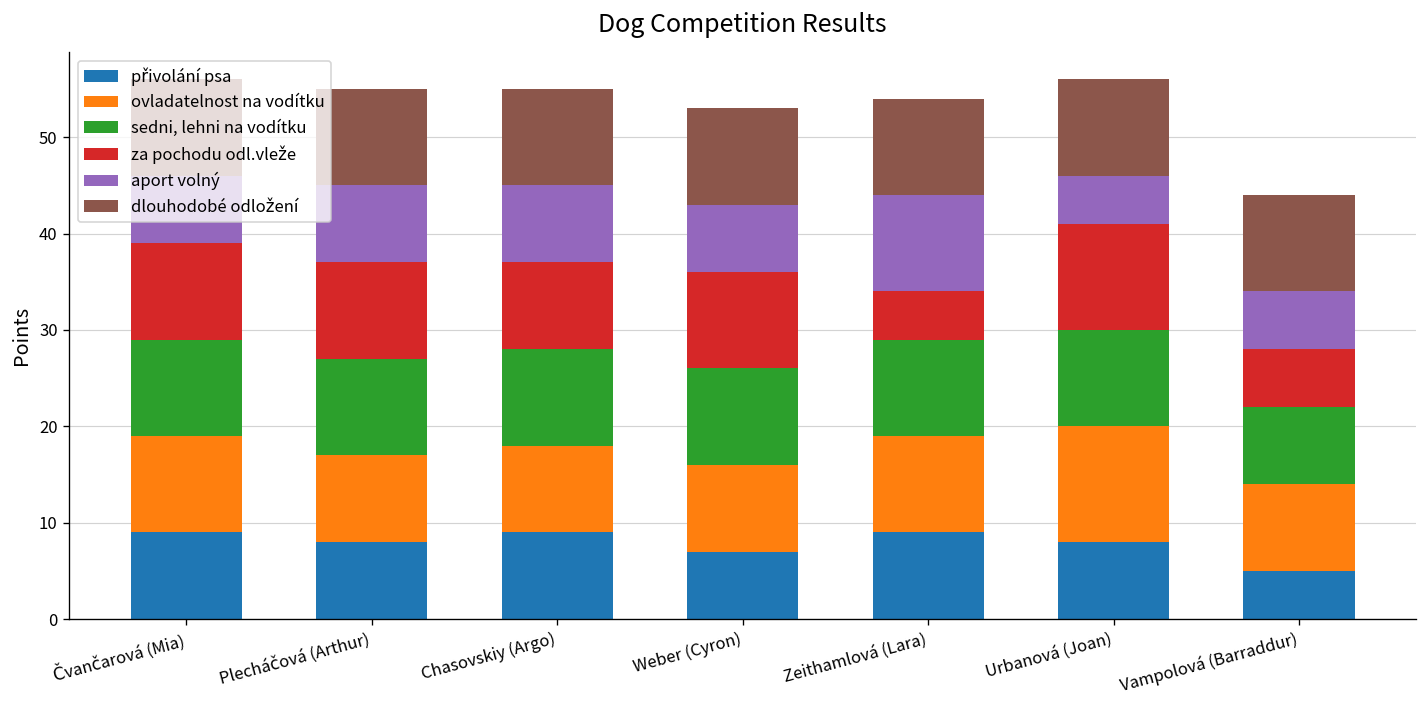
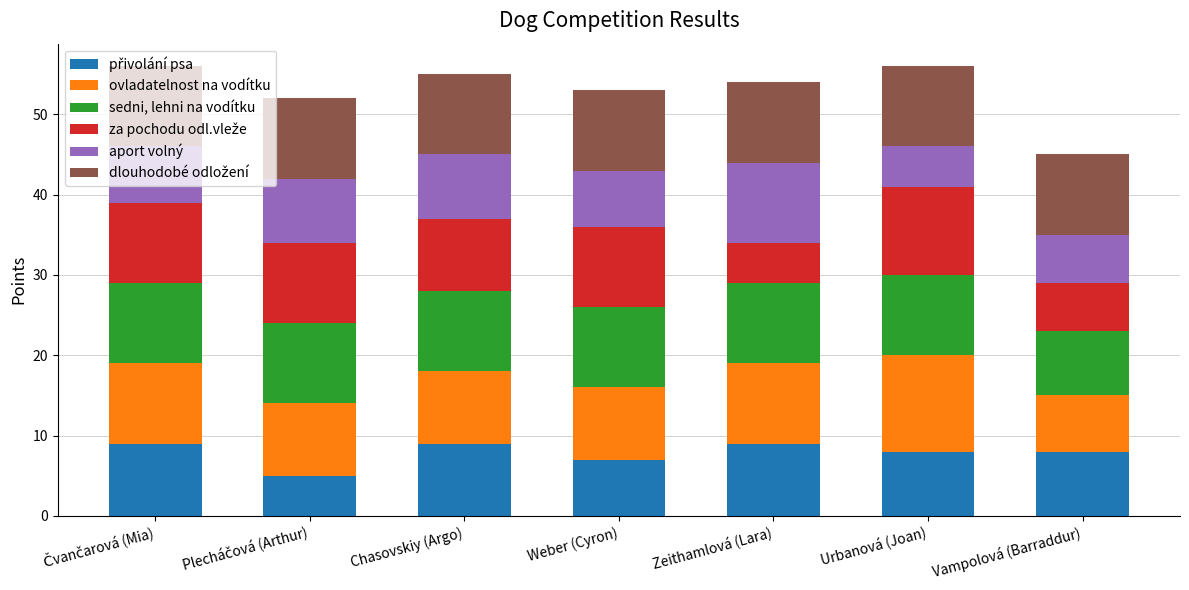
  {
    "přivolání psa": {
      "Čvančarová (Mia)": 9,
-     "Plecháčová (Arthur)": 8,
+     "Plecháčová (Arthur)": 5,
      "Chasovskiy (Argo)": 9,
      "Weber (Cyron)": 7,
      "Zeithamlová (Lara)": 9,
      "Urbanová (Joan)": 8,
-     "Vampolová (Barraddur)": 5
+     "Vampolová (Barraddur)": 8
    },
    "ovladatelnost na vodítku": {
      "Čvančarová (Mia)": 10,
      "Plecháčová (Arthur)": 9,
      "Chasovskiy (Argo)": 9,
      "Weber (Cyron)": 9,
      "Zeithamlová (Lara)": 10,
      "Urbanová (Joan)": 12,
-     "Vampolová (Barraddur)": 9
+     "Vampolová (Barraddur)": 7
    },
    "sedni, lehni na vodítku": {
      "Čvančarová (Mia)": 10,
      "Plecháčová (Arthur)": 10,
      "Chasovskiy (Argo)": 10,
      "Weber (Cyron)": 10,
      "Zeithamlová (Lara)": 10,
      "Urbanová (Joan)": 10,
      "Vampolová (Barraddur)": 8
    },
    "za pochodu odl.vleže": {
      "Čvančarová (Mia)": 10,
      "Plecháčová (Arthur)": 10,
      "Chasovskiy (Argo)": 9,
      "Weber (Cyron)": 10,
      "Zeithamlová (Lara)": 5,
      "Urbanová (Joan)": 11,
      "Vampolová (Barraddur)": 6
    },
    "aport volný": {
      "Plecháčová (Arthur)": 8,
      "Chasovskiy (Argo)": 8,
      "Weber (Cyron)": 7,
      "Zeithamlová (Lara)": 10,
      "Urbanová (Joan)": 5,
      "Vampolová (Barraddur)": 6
    },
    "dlouhodobé odložení": {
      "Plecháčová (Arthur)": 10,
      "Chasovskiy (Argo)": 10,
      "Weber (Cyron)": 10,
      "Zeithamlová (Lara)": 10,
      "Urbanová (Joan)": 10,
      "Vampolová (Barraddur)": 10
    }
  }
